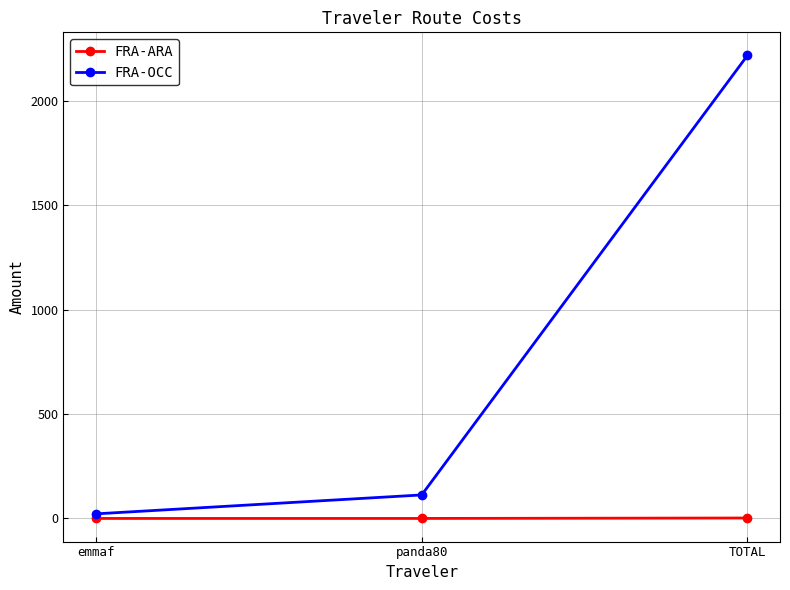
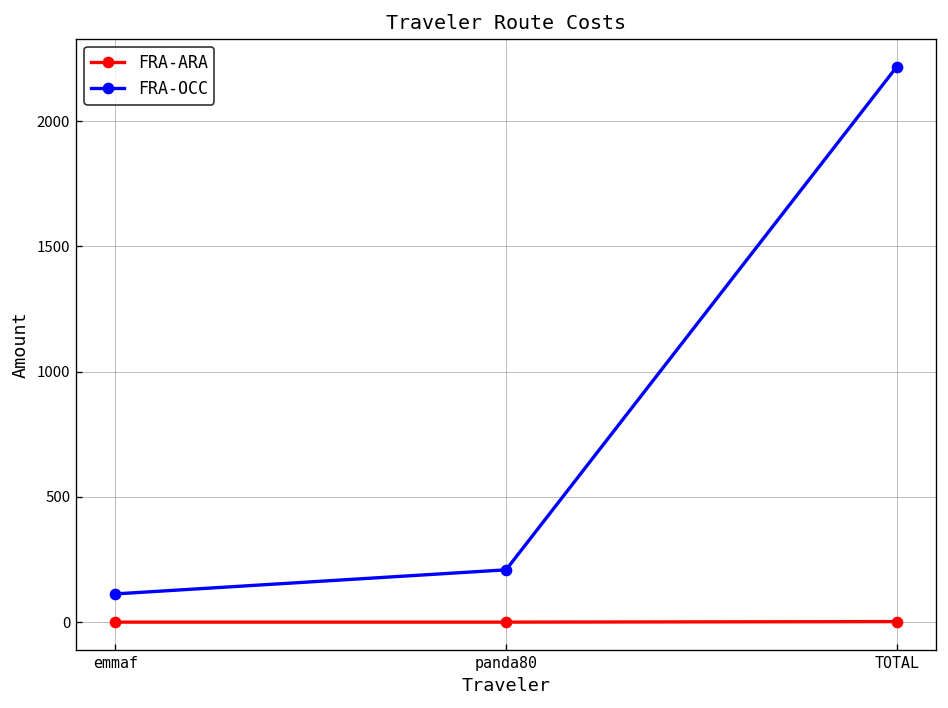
  {
    "FRA-ARA": {
      "emmaf": 0,
      "panda80": 0,
      "TOTAL": 0
    },
    "FRA-OCC": {
-     "emmaf": 20,
-     "panda80": 110,
+     "emmaf": 110,
+     "panda80": 210,
      "TOTAL": 2220
    }
  }
